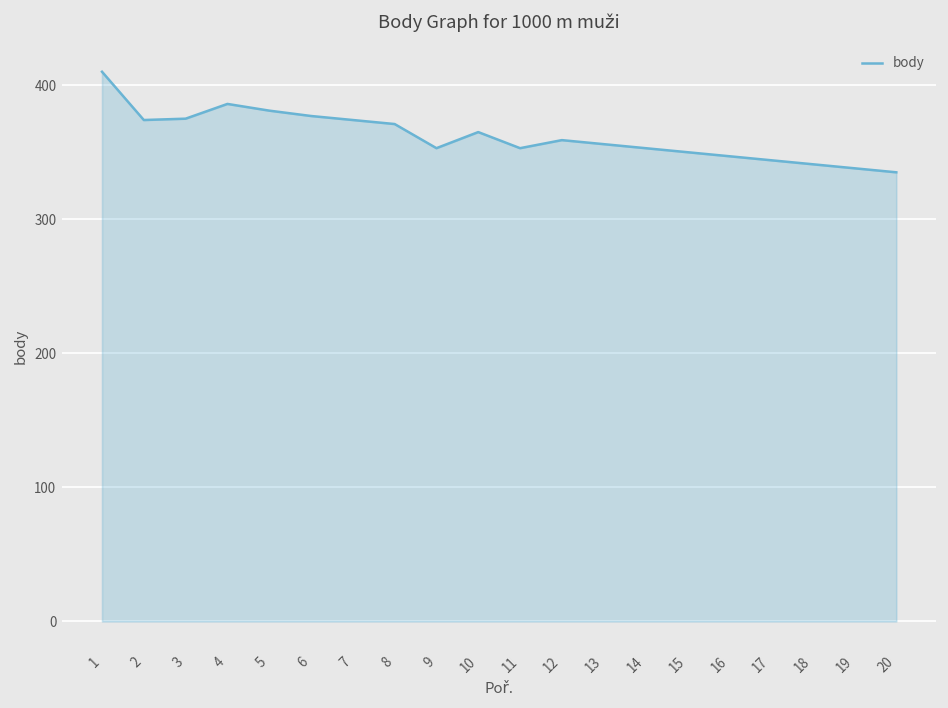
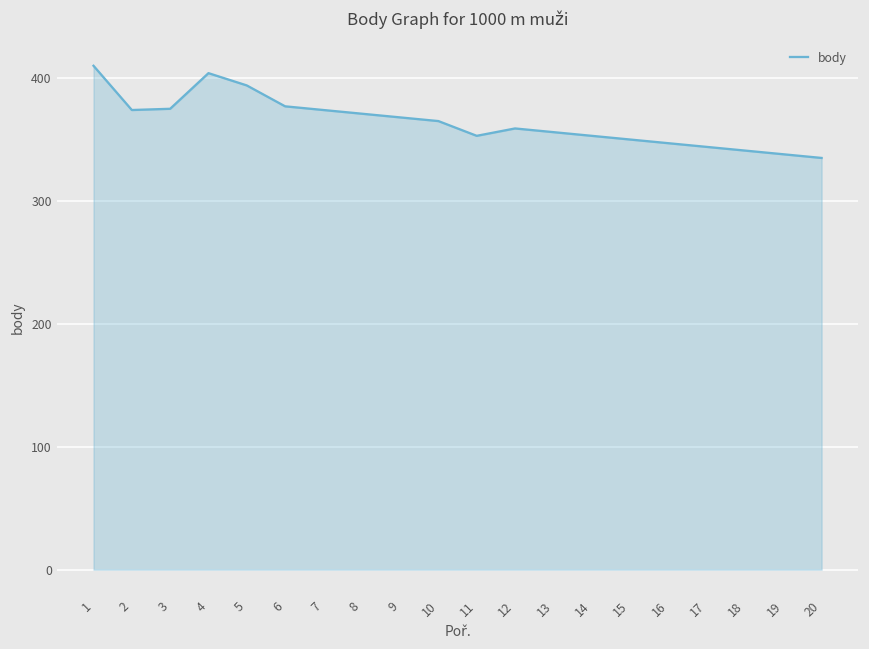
  {
    "1": 410,
    "2": 374,
    "3": 375,
-   "4": 386,
-   "5": 381,
+   "4": 404,
+   "5": 394,
    "6": 377,
    "7": 374,
    "8": 371,
-   "9": 353,
+   "9": 368,
    "10": 365,
    "11": 353,
    "12": 359,
    "13": 356,
    "14": 353,
    "15": 350,
    "16": 347,
    "17": 344,
    "18": 341,
    "19": 338,
    "20": 335
  }
